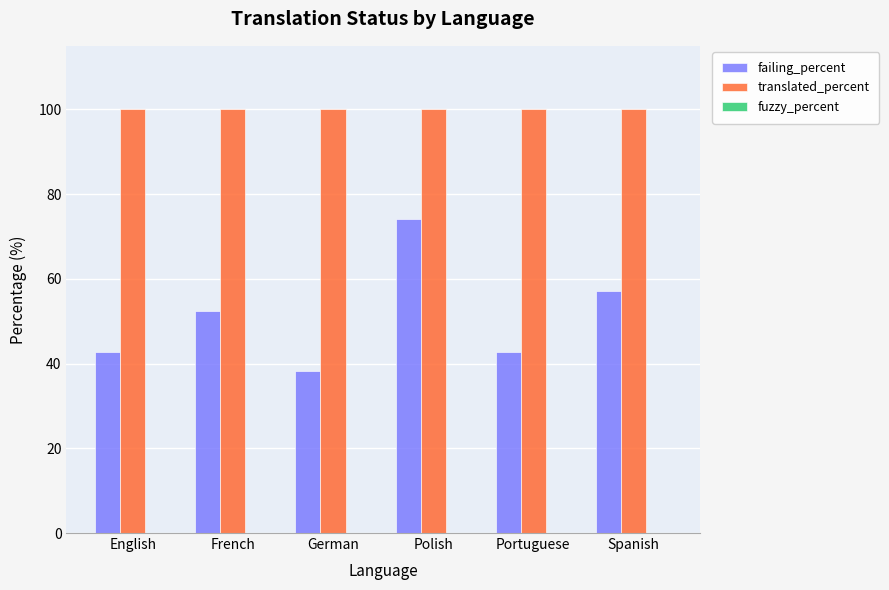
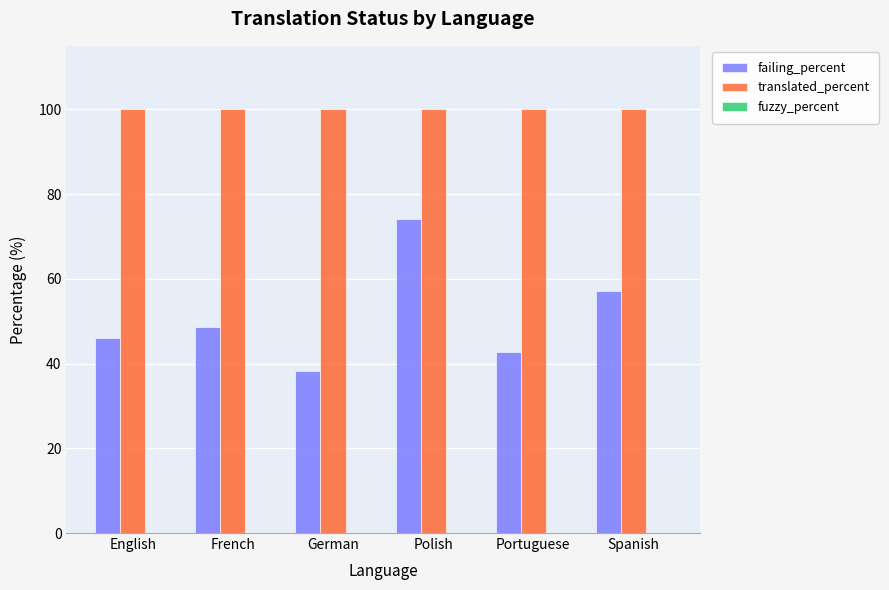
  {
    "failing_percent": {
-     "English": 43,
-     "French": 52,
+     "English": 46,
+     "French": 49,
      "German": 38,
      "Polish": 74,
      "Portuguese": 43,
      "Spanish": 57
    },
    "translated_percent": {
      "English": 100,
      "French": 100,
      "German": 100,
      "Polish": 100,
      "Portuguese": 100,
      "Spanish": 100
    },
    "fuzzy_percent": {
      "English": 0,
      "French": 0,
      "German": 0,
      "Polish": 0,
      "Portuguese": 0,
      "Spanish": 0
    }
  }
